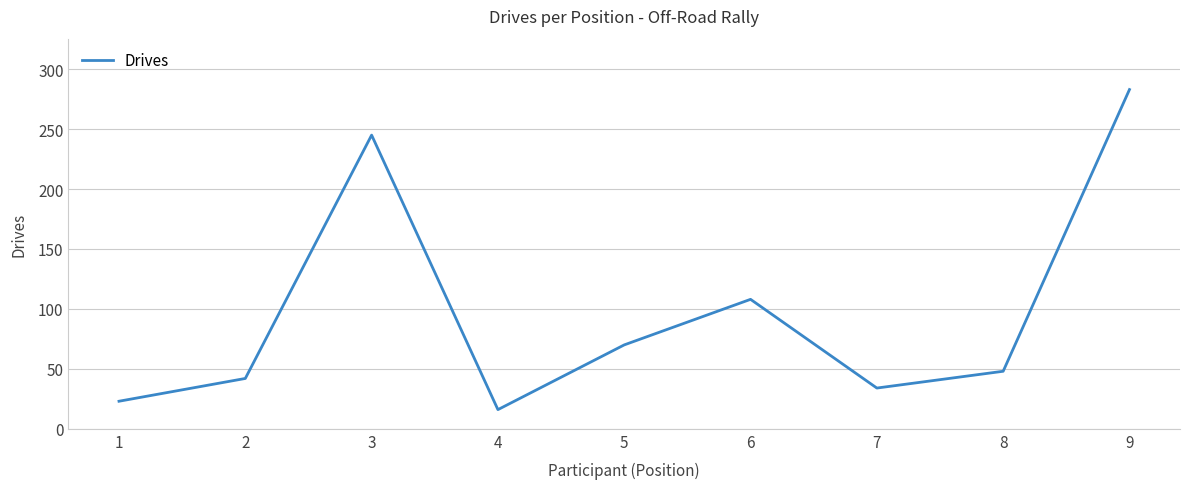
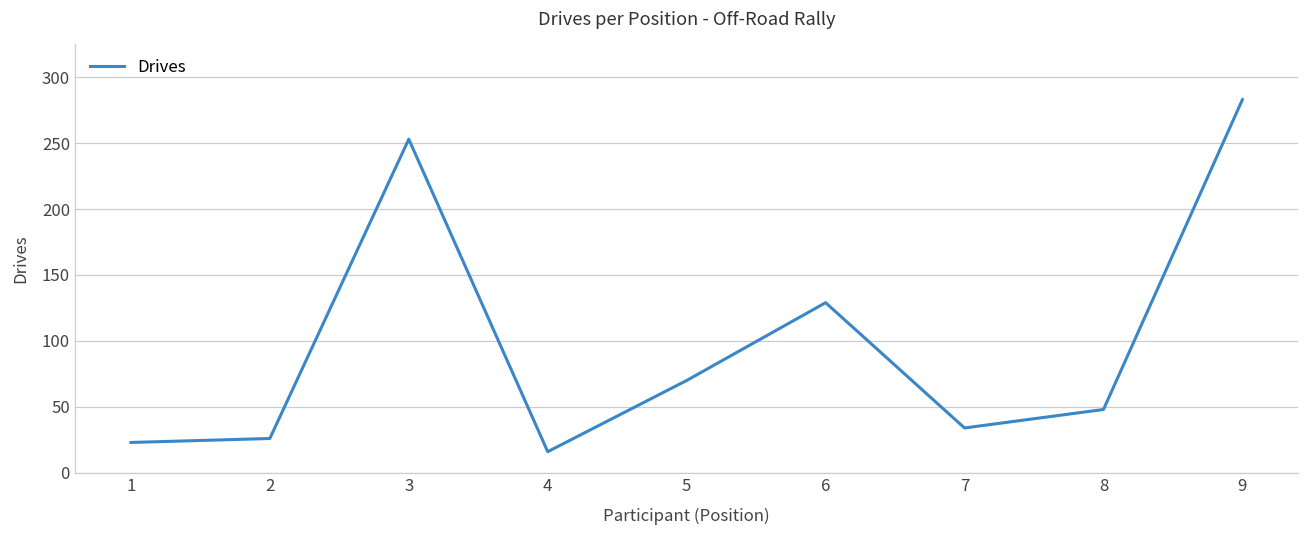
  {
    "1": 23,
-   "2": 42,
-   "3": 245,
+   "2": 26,
+   "3": 253,
    "4": 16,
    "5": 70,
-   "6": 108,
+   "6": 129,
    "7": 34,
    "8": 48,
    "9": 283
  }
